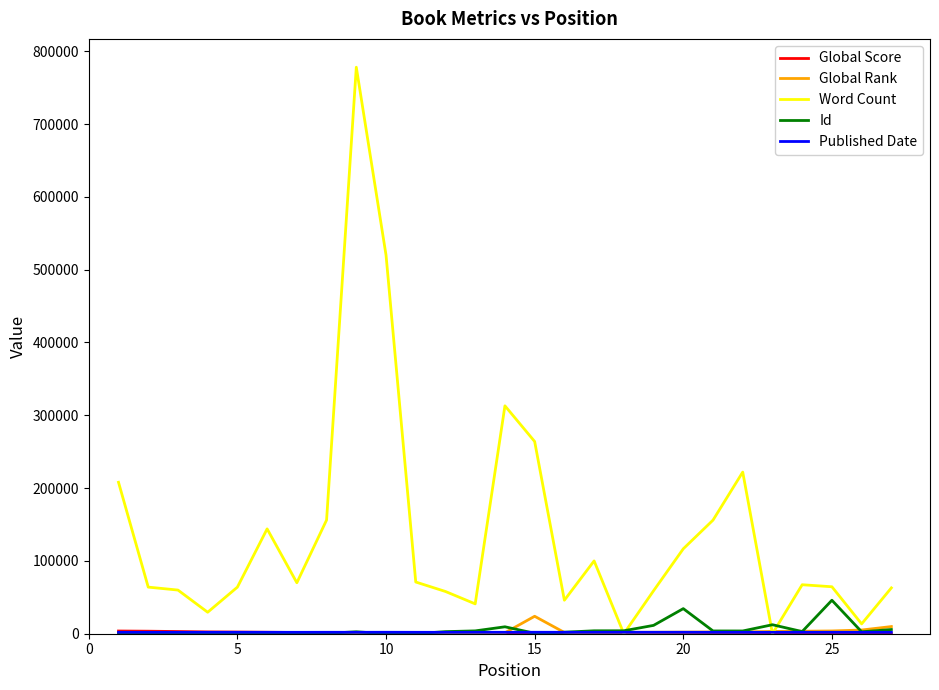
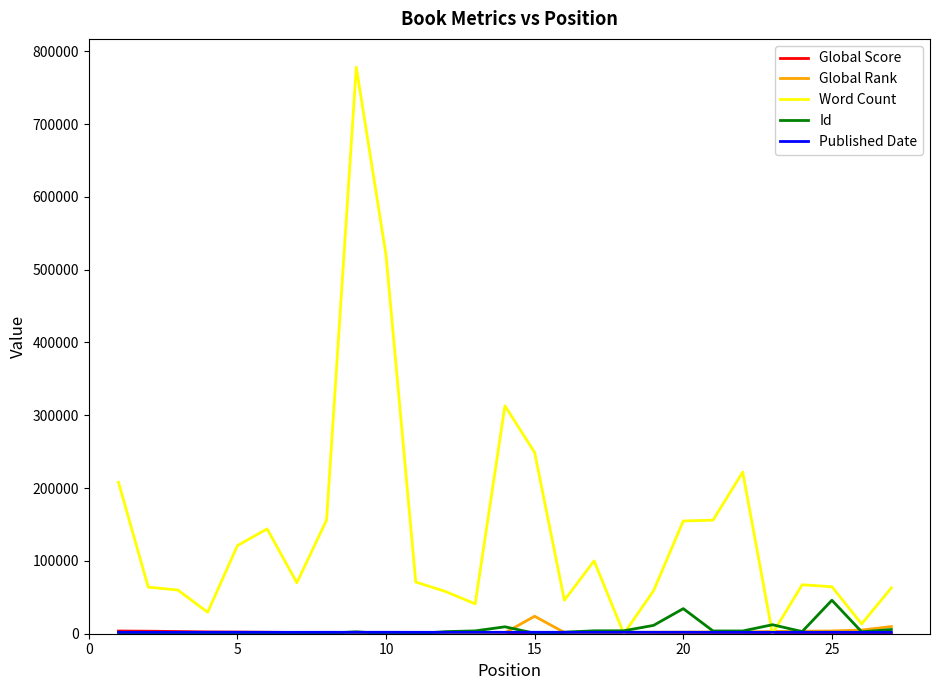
  {
    "Global Rank": {
      "15": 20000
    },
    "Word Count": {
-     "5": 60000,
+     "5": 120000,
      "10": 520000,
-     "15": 260000,
-     "20": 120000,
+     "15": 250000,
+     "20": 150000,
      "25": 60000
    },
    "Id": {
      "20": 30000,
      "25": 50000
    }
  }
